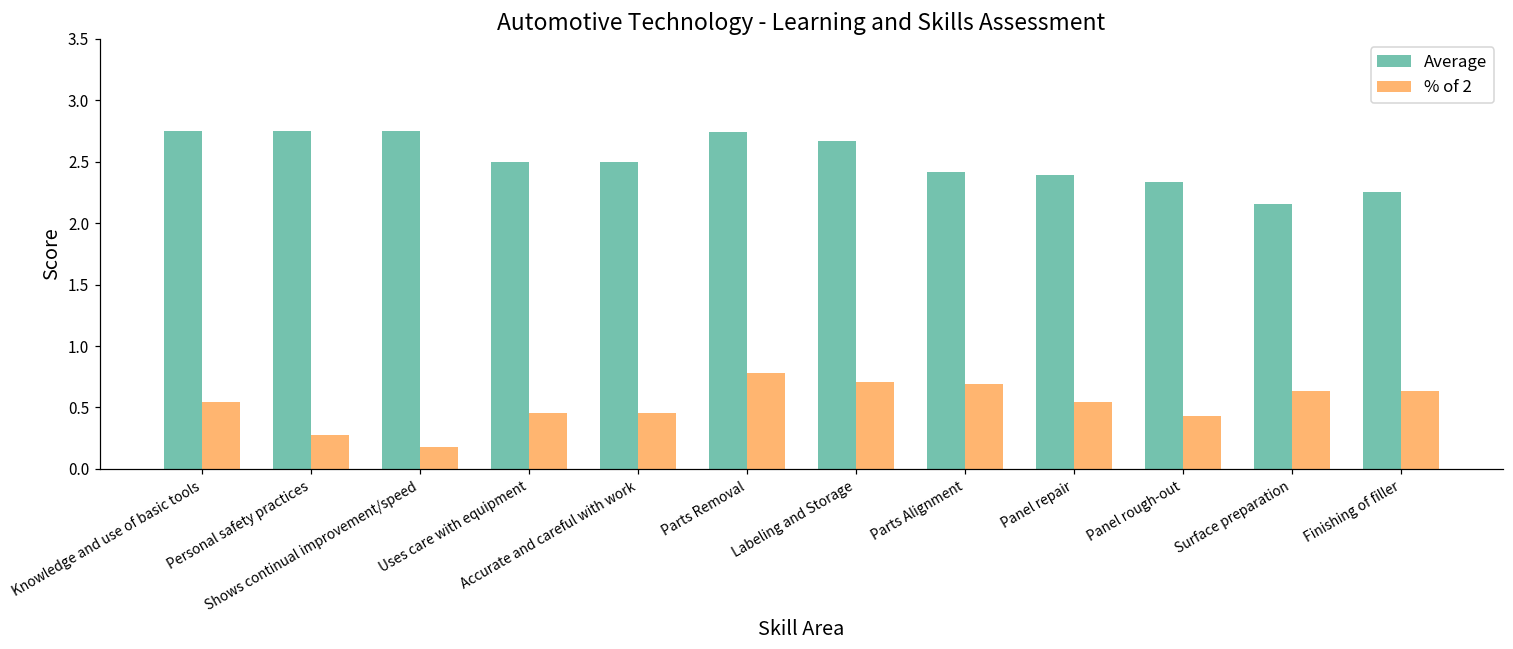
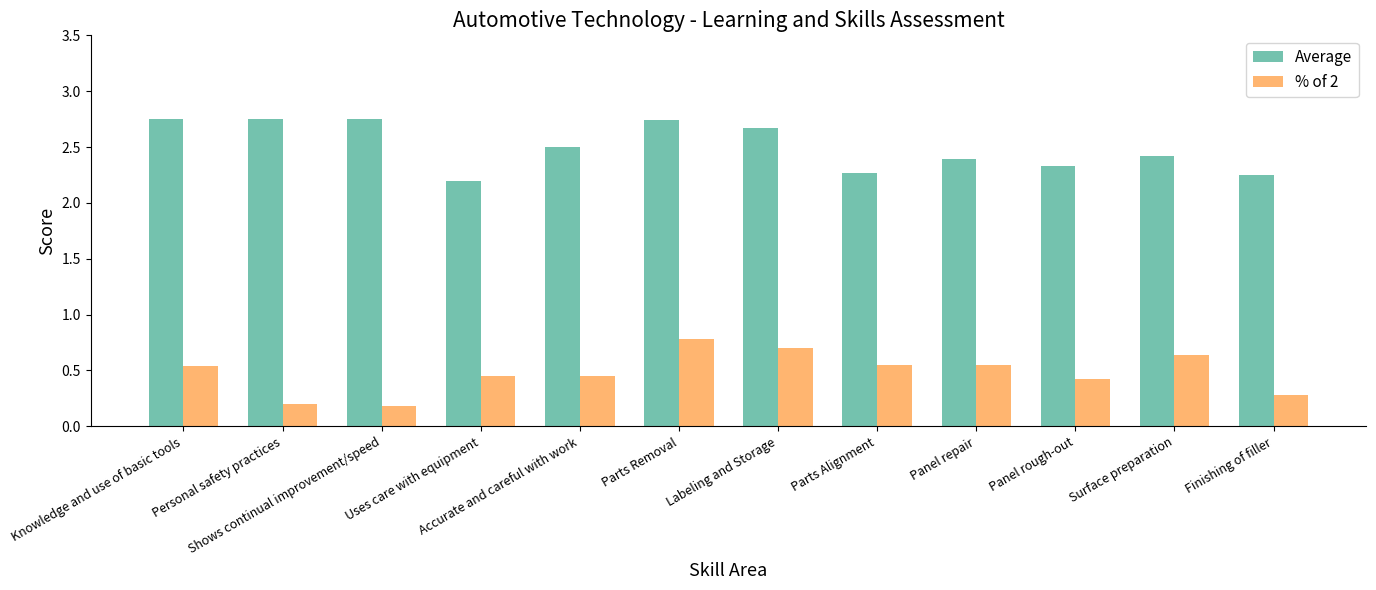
  {
    "Average": {
      "Knowledge and use of basic tools": 2.75,
      "Personal safety practices": 2.75,
      "Shows continual improvement/speed": 2.75,
-     "Uses care with equipment": 2.5,
+     "Uses care with equipment": 2.2,
      "Accurate and careful with work": 2.50,
      "Parts Removal": 2.74,
      "Labeling and Storage": 2.67,
-     "Parts Alignment": 2.42,
+     "Parts Alignment": 2.27,
      "Panel repair": 2.39,
      "Panel rough-out": 2.33,
-     "Surface preparation": 2.15,
+     "Surface preparation": 2.42,
      "Finishing of filler": 2.25
    },
    "% of 2": {
      "Knowledge and use of basic tools": 0.54,
-     "Personal safety practices": 0.27,
+     "Personal safety practices": 0.20,
      "Shows continual improvement/speed": 0.18,
      "Uses care with equipment": 0.45,
      "Accurate and careful with work": 0.45,
      "Parts Removal": 0.78,
      "Labeling and Storage": 0.70,
-     "Parts Alignment": 0.69,
+     "Parts Alignment": 0.55,
      "Panel repair": 0.55,
      "Panel rough-out": 0.43,
      "Surface preparation": 0.64,
-     "Finishing of filler": 0.64
+     "Finishing of filler": 0.28
    }
  }
